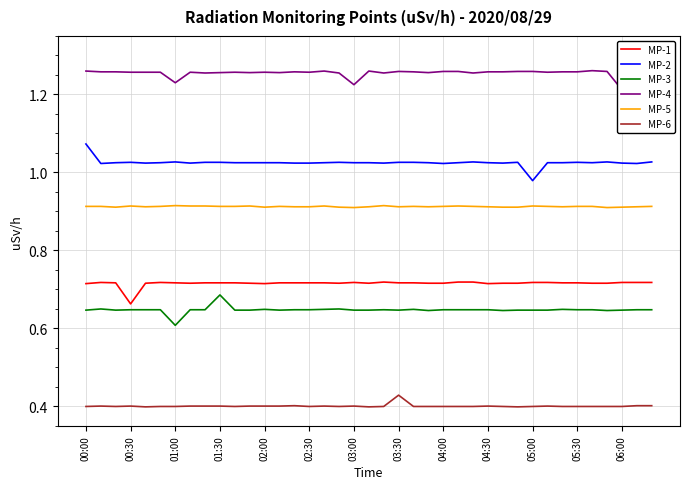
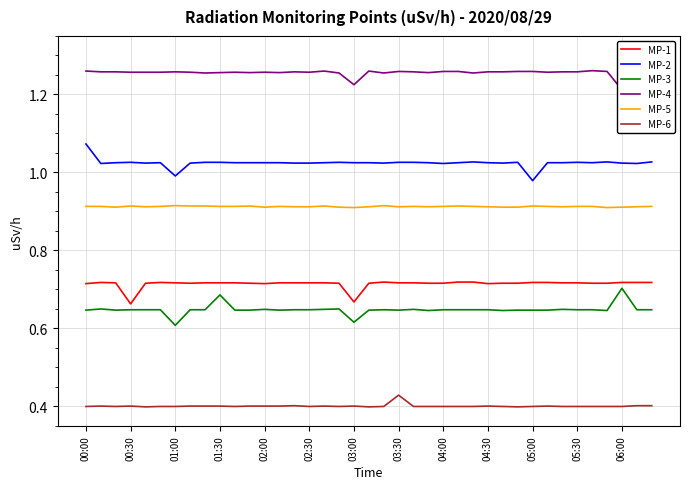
  {
    "MP-1": {
      "00:00": 0.72,
      "00:30": 0.66,
      "01:00": 0.72,
      "01:30": 0.72,
      "02:00": 0.72,
      "02:30": 0.72,
-     "03:00": 0.72,
+     "03:00": 0.67,
      "03:30": 0.72,
      "04:00": 0.72,
      "04:30": 0.72,
      "05:00": 0.72,
      "05:30": 0.72,
      "06:00": 0.72
    },
    "MP-2": {
      "00:00": 1.07,
      "00:30": 1.03,
-     "01:00": 1.03,
+     "01:00": 0.99,
      "01:30": 1.03,
      "02:00": 1.03,
      "02:30": 1.02,
      "03:00": 1.03,
      "03:30": 1.03,
      "04:00": 1.02,
      "04:30": 1.03,
      "05:00": 0.98,
      "05:30": 1.03,
      "06:00": 1.02
    },
    "MP-3": {
      "00:00": 0.65,
      "00:30": 0.65,
      "01:00": 0.61,
      "01:30": 0.69,
      "02:00": 0.65,
      "02:30": 0.65,
-     "03:00": 0.65,
+     "03:00": 0.62,
      "03:30": 0.65,
      "04:00": 0.65,
      "04:30": 0.65,
      "05:00": 0.65,
      "05:30": 0.65,
-     "06:00": 0.65
+     "06:00": 0.70
    },
    "MP-4": {
      "00:00": 1.26,
      "00:30": 1.26,
-     "01:00": 1.23,
+     "01:00": 1.26,
      "01:30": 1.26,
      "02:00": 1.26,
      "02:30": 1.26,
      "03:00": 1.23,
      "03:30": 1.26,
      "04:00": 1.26,
      "04:30": 1.26,
      "05:00": 1.26,
      "05:30": 1.26
    },
    "MP-5": {
      "00:00": 0.91,
      "00:30": 0.91,
      "01:00": 0.92,
      "01:30": 0.91,
      "02:00": 0.91,
      "02:30": 0.91,
      "03:00": 0.91,
      "03:30": 0.91,
      "04:00": 0.91,
      "04:30": 0.91,
      "05:00": 0.91,
      "05:30": 0.91,
      "06:00": 0.91
    },
    "MP-6": {
      "00:00": 0.40,
      "00:30": 0.40,
      "01:00": 0.40,
      "01:30": 0.40,
      "02:00": 0.40,
      "02:30": 0.40,
      "03:00": 0.40,
      "03:30": 0.43,
      "04:00": 0.40,
      "04:30": 0.40,
      "05:00": 0.40,
      "05:30": 0.40,
      "06:00": 0.40
    }
  }
